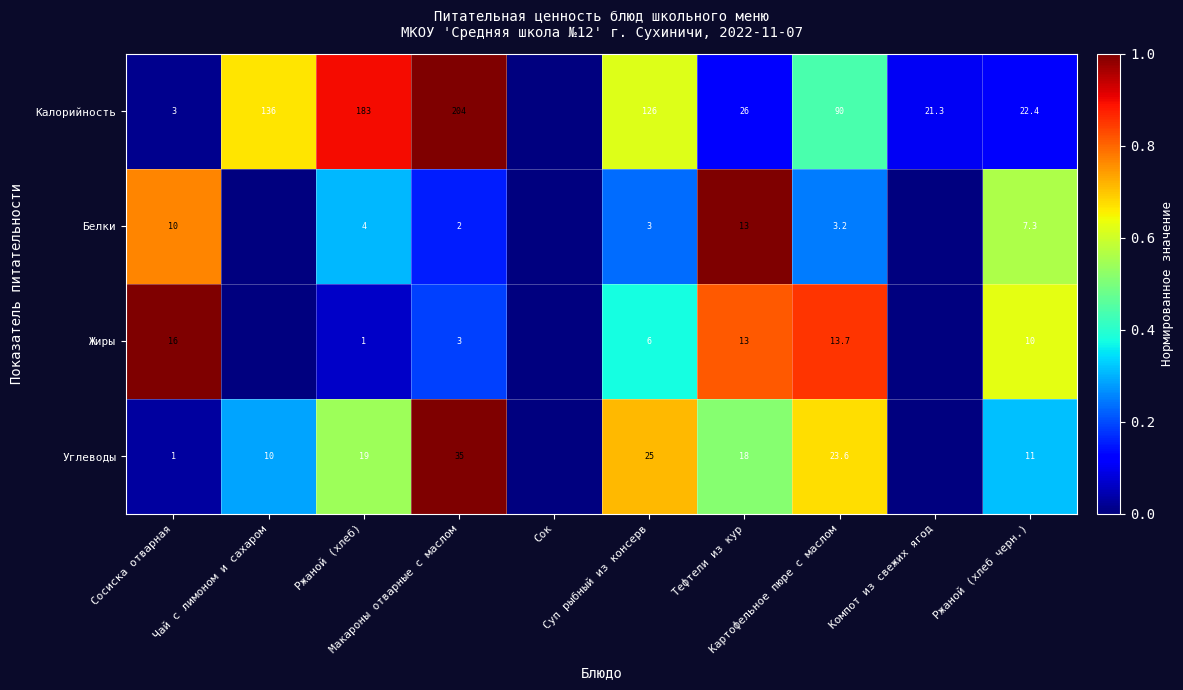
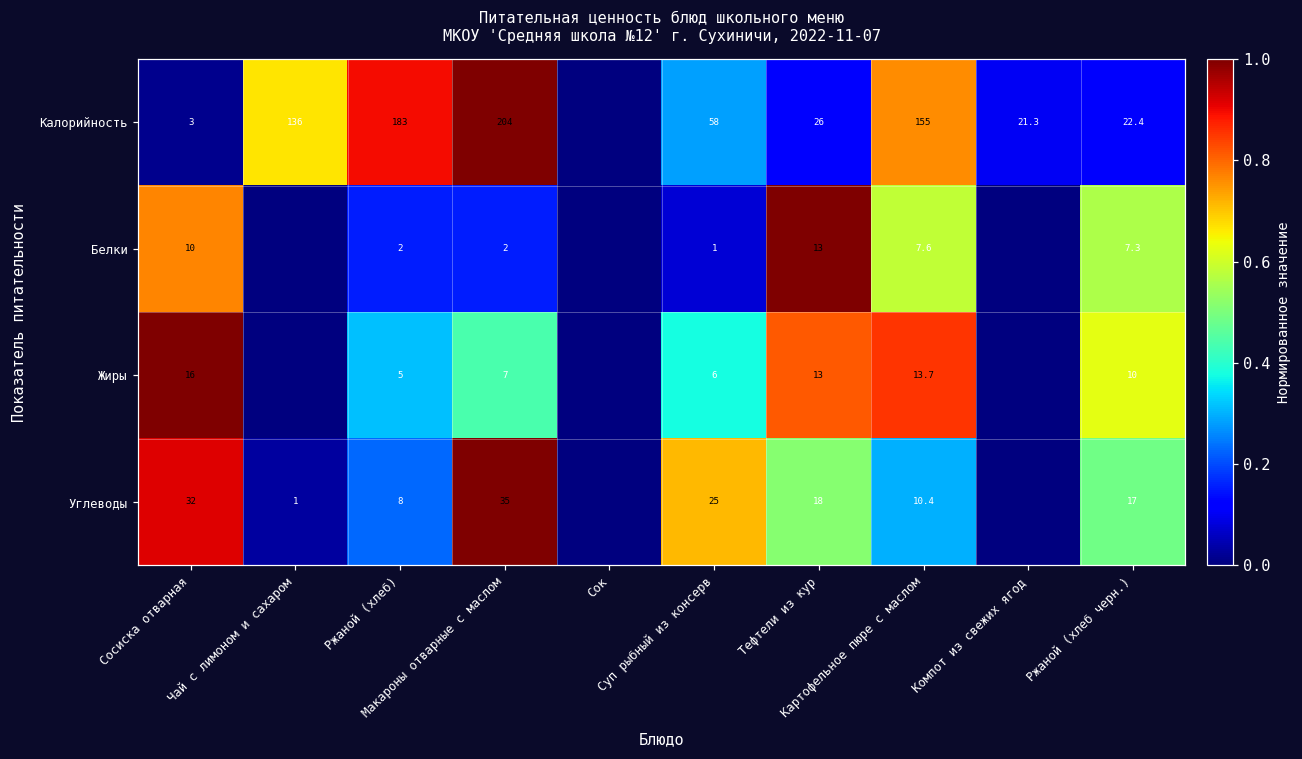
  {
    "Калорийность": {
      "Сосиска отварная": 3,
      "Чай с лимоном и сахаром": 136,
      "Ржаной (хлеб)": 183,
      "Макароны отварные с маслом": 204,
-     "Суп рыбный из консерв": 126,
+     "Суп рыбный из консерв": 58,
      "Тефтели из кур": 26,
-     "Картофельное пюре с маслом": 90,
+     "Картофельное пюре с маслом": 155,
      "Компот из свежих ягод": 21.3,
      "Ржаной (хлеб черн.)": 22.4
    },
    "Белки": {
      "Сосиска отварная": 10,
-     "Ржаной (хлеб)": 4,
+     "Ржаной (хлеб)": 2,
      "Макароны отварные с маслом": 2,
-     "Суп рыбный из консерв": 3,
+     "Суп рыбный из консерв": 1,
      "Тефтели из кур": 13,
-     "Картофельное пюре с маслом": 3.2,
+     "Картофельное пюре с маслом": 7.6,
      "Ржаной (хлеб черн.)": 7.3
    },
    "Жиры": {
      "Сосиска отварная": 16,
-     "Ржаной (хлеб)": 1,
-     "Макароны отварные с маслом": 3,
+     "Ржаной (хлеб)": 5,
+     "Макароны отварные с маслом": 7,
      "Суп рыбный из консерв": 6,
      "Тефтели из кур": 13,
      "Картофельное пюре с маслом": 13.7,
      "Ржаной (хлеб черн.)": 10
    },
    "Углеводы": {
-     "Сосиска отварная": 1,
-     "Чай с лимоном и сахаром": 10,
-     "Ржаной (хлеб)": 19,
+     "Сосиска отварная": 32,
+     "Чай с лимоном и сахаром": 1,
+     "Ржаной (хлеб)": 8,
      "Макароны отварные с маслом": 35,
      "Суп рыбный из консерв": 25,
      "Тефтели из кур": 18,
-     "Картофельное пюре с маслом": 23.6,
-     "Ржаной (хлеб черн.)": 11
+     "Картофельное пюре с маслом": 10.4,
+     "Ржаной (хлеб черн.)": 17
    }
  }
